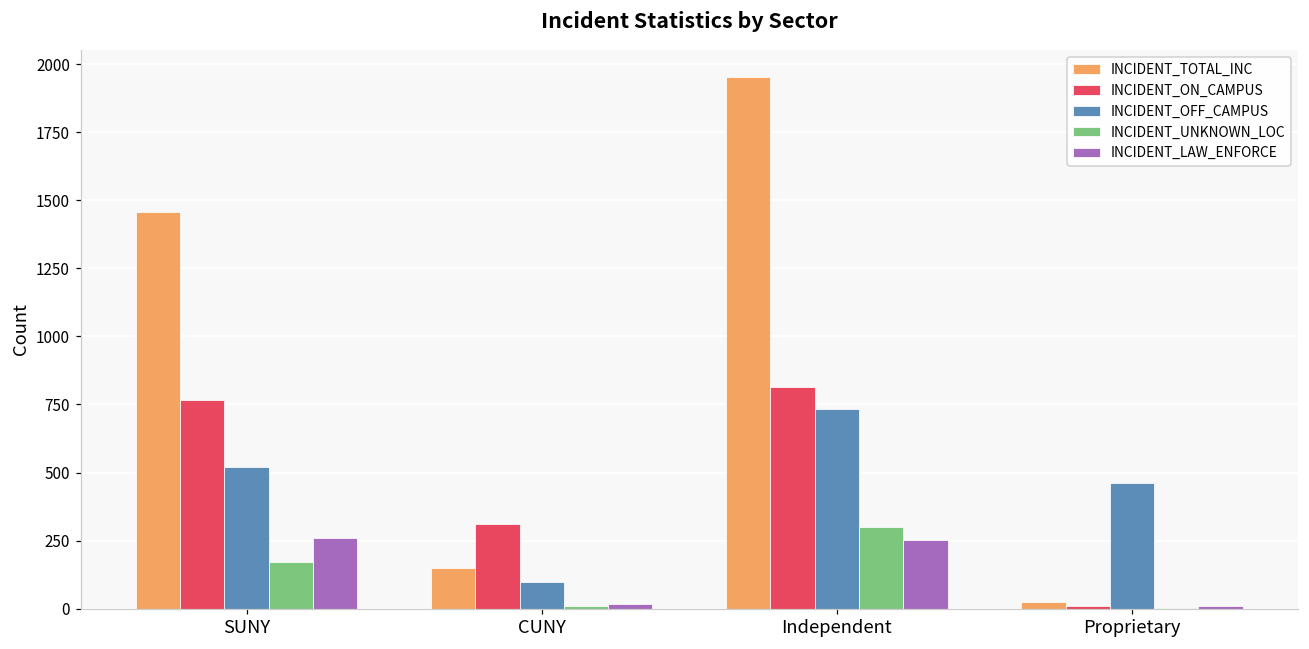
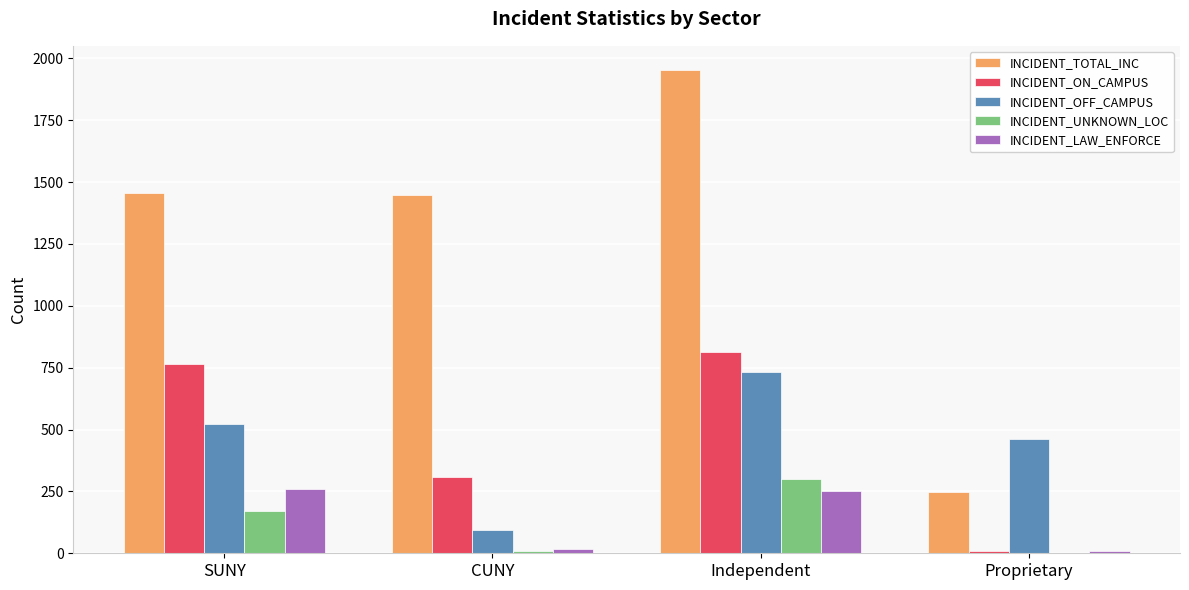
  {
    "INCIDENT_TOTAL_INC": {
      "SUNY": 1460,
-     "CUNY": 150,
+     "CUNY": 1450,
      "Independent": 1950,
-     "Proprietary": 20
+     "Proprietary": 250
    },
    "INCIDENT_ON_CAMPUS": {
      "SUNY": 770,
      "CUNY": 310,
      "Independent": 810
    },
    "INCIDENT_OFF_CAMPUS": {
      "SUNY": 520,
      "CUNY": 100,
      "Independent": 730,
      "Proprietary": 460
    },
    "INCIDENT_UNKNOWN_LOC": {
      "SUNY": 170,
      "Independent": 300
    },
    "INCIDENT_LAW_ENFORCE": {
      "SUNY": 260,
      "CUNY": 20,
      "Independent": 250
    }
  }
